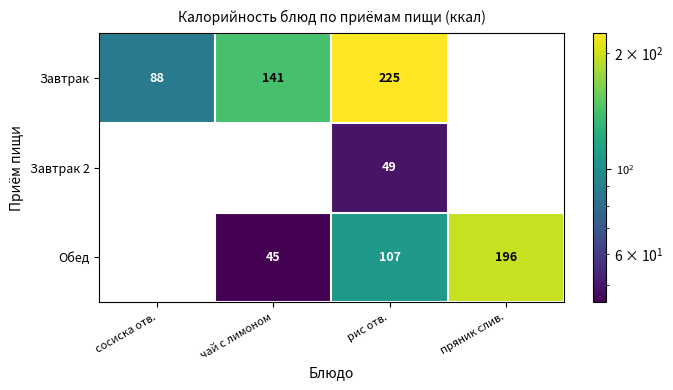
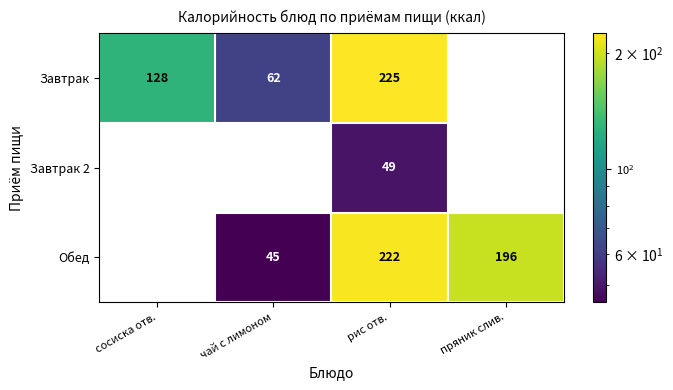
  {
    "Завтрак": {
-     "сосиска отв.": 88,
-     "чай с лимоном": 141,
+     "сосиска отв.": 128,
+     "чай с лимоном": 62,
      "рис отв.": 225
    },
    "Завтрак 2": {
      "рис отв.": 49
    },
    "Обед": {
      "чай с лимоном": 45,
-     "рис отв.": 107,
+     "рис отв.": 222,
      "пряник слив.": 196
    }
  }
